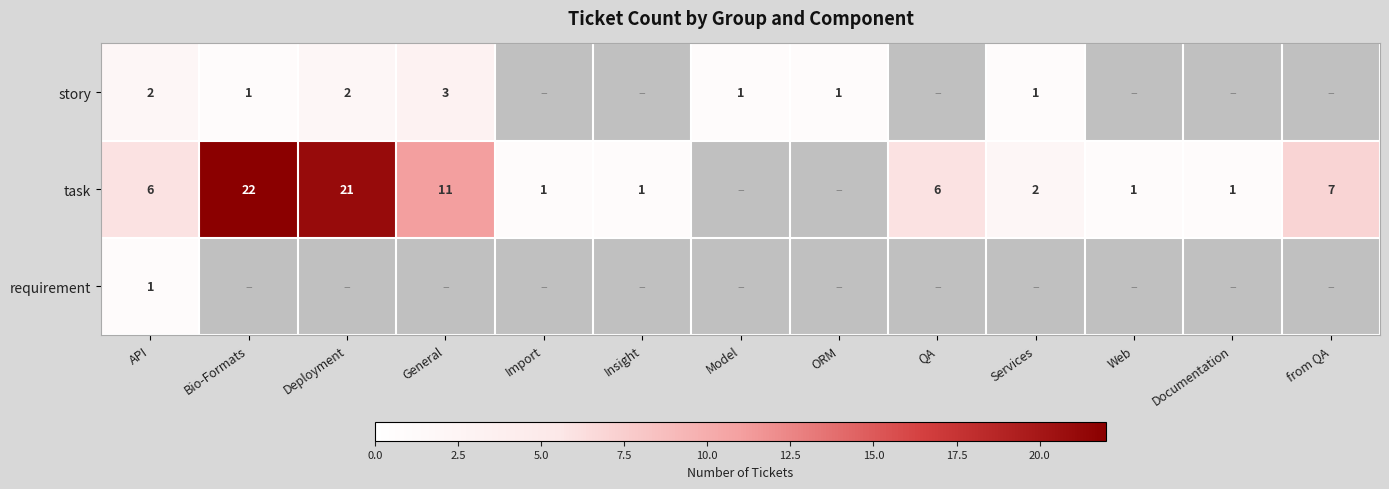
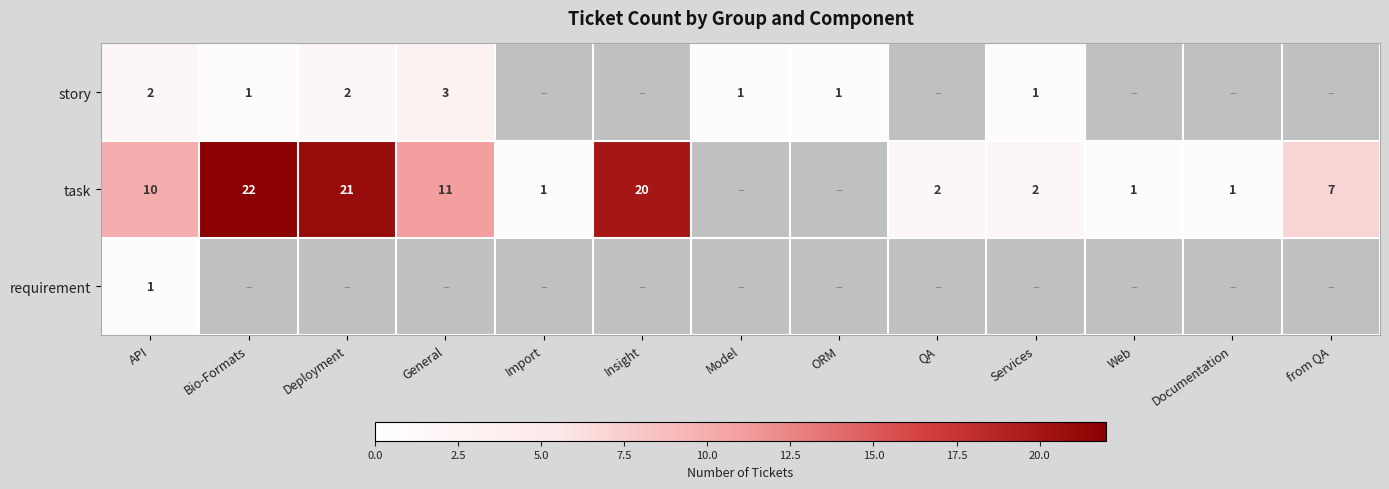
  {
    "story": {
      "API": 2,
      "Bio-Formats": 1,
      "Deployment": 2,
      "General": 3,
      "Model": 1,
      "ORM": 1,
      "Services": 1
    },
    "task": {
-     "API": 6,
+     "API": 10,
      "Bio-Formats": 22,
      "Deployment": 21,
      "General": 11,
      "Import": 1,
-     "Insight": 1,
-     "QA": 6,
+     "Insight": 20,
+     "QA": 2,
      "Services": 2,
      "Web": 1,
      "Documentation": 1,
      "from QA": 7
    },
    "requirement": {
      "API": 1
    }
  }
